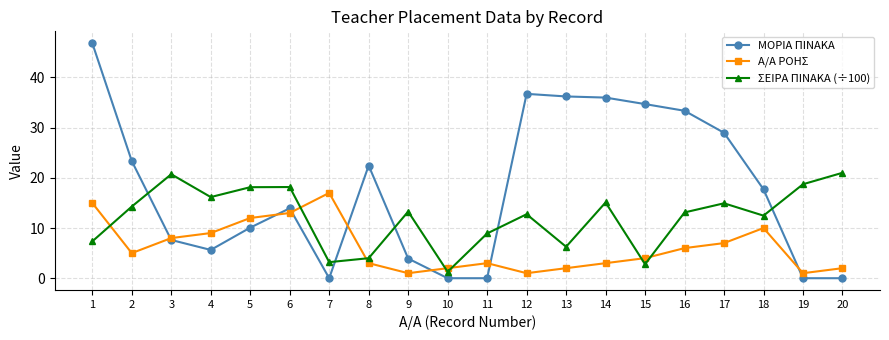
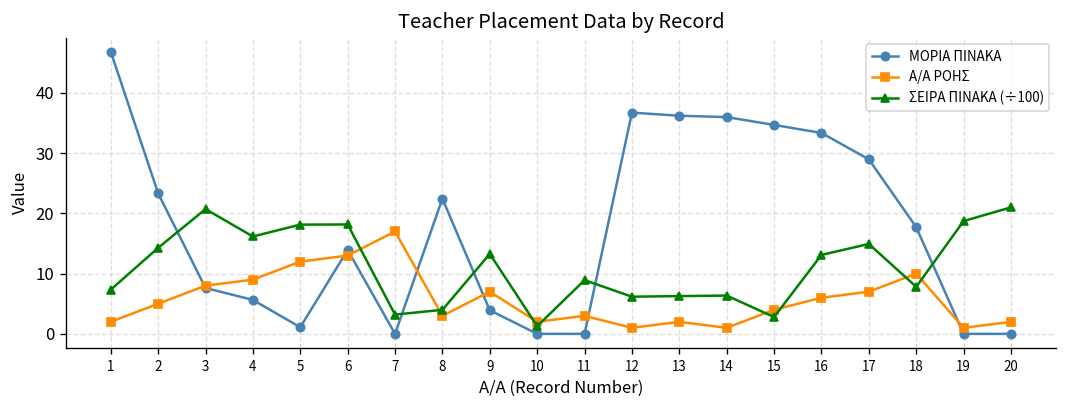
  {
    "ΜΟΡΙΑ ΠΙΝΑΚΑ": {
      "1": 47,
      "2": 23,
      "4": 6,
-     "5": 10,
+     "5": 1,
      "6": 14,
      "7": 0,
      "8": 22,
      "9": 4,
      "10": 0,
      "11": 0,
      "12": 37,
      "13": 36,
      "14": 36,
      "15": 35,
      "16": 33,
      "17": 29,
      "18": 18,
      "19": 0,
      "20": 0
    },
    "Α/Α ΡΟΗΣ": {
-     "1": 15,
+     "1": 2,
      "2": 5,
      "4": 9,
      "5": 12,
      "6": 13,
      "7": 17,
      "8": 3,
-     "9": 1,
+     "9": 7,
      "10": 2,
      "11": 3,
      "12": 1,
      "13": 2,
-     "14": 3,
+     "14": 1,
      "15": 4,
      "16": 6,
      "17": 7,
      "18": 10,
      "19": 1,
      "20": 2
    },
    "ΣΕΙΡΑ ΠΙΝΑΚΑ (÷100)": {
      "1": 7,
      "2": 14,
      "3": 21,
      "4": 16,
      "5": 18,
      "6": 18,
      "7": 3,
      "8": 4,
      "9": 13,
      "10": 1,
      "11": 9,
-     "12": 13,
+     "12": 6,
      "13": 6,
-     "14": 15,
+     "14": 6,
      "15": 3,
      "16": 13,
      "17": 15,
-     "18": 12,
+     "18": 8,
      "19": 19,
      "20": 21
    }
  }
